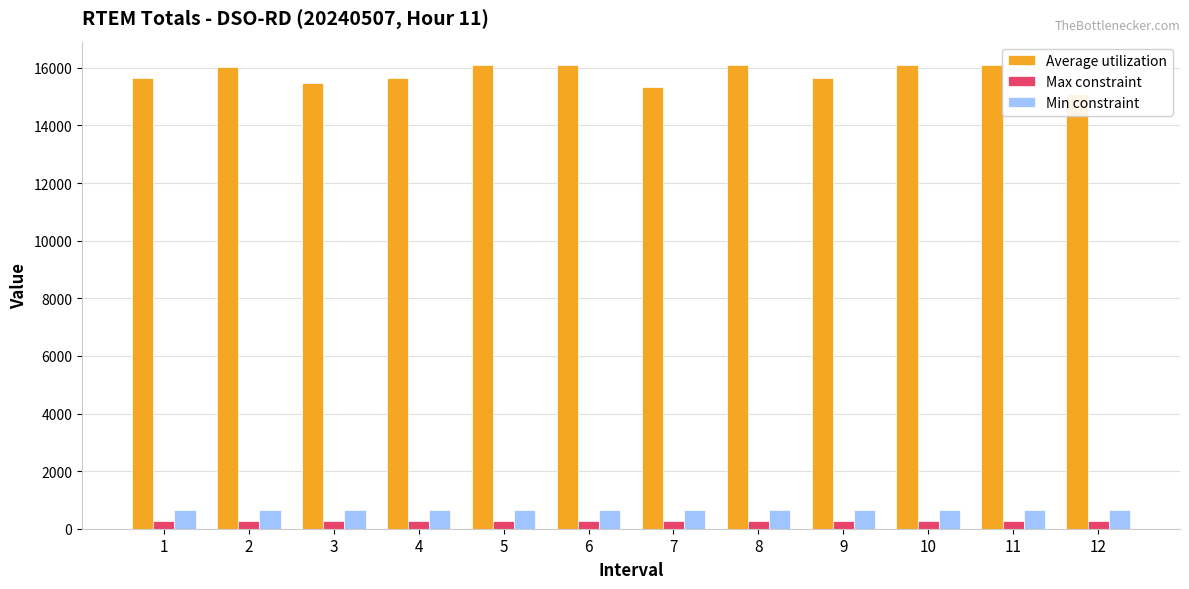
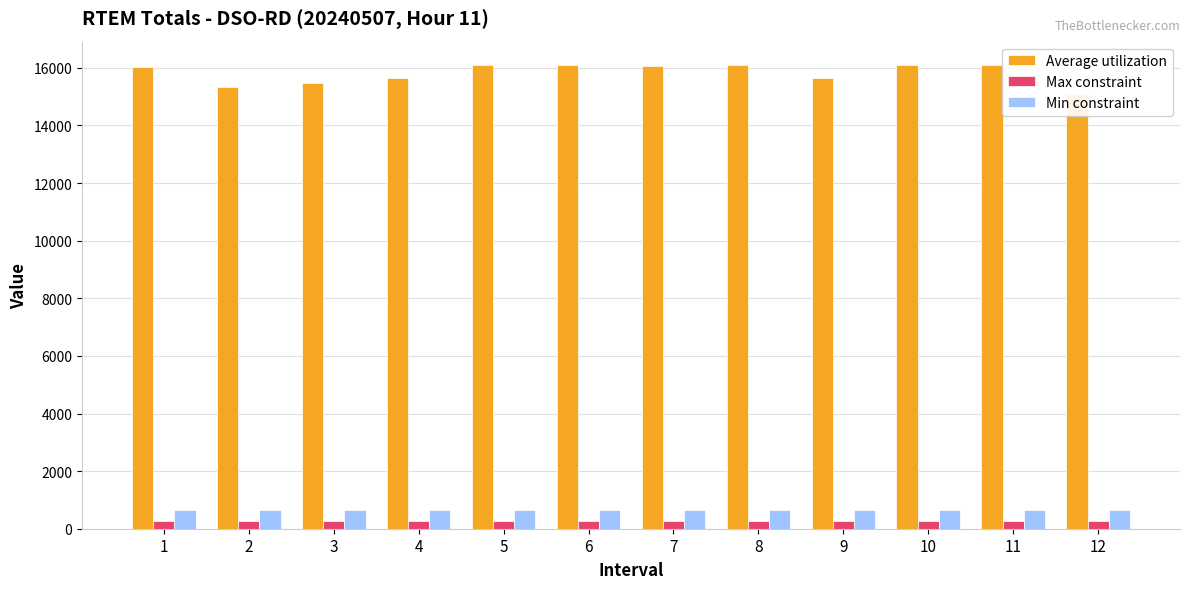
  {
    "Average utilization": {
-     "1": 15600,
-     "2": 16000,
+     "1": 16000,
+     "2": 15300,
      "3": 15500,
      "4": 15600,
      "5": 16100,
      "6": 16100,
-     "7": 15300,
+     "7": 16100,
      "8": 16100,
      "9": 15600,
      "10": 16100,
      "11": 16100
    },
    "Max constraint": {
      "1": 300,
      "2": 300,
      "3": 300,
      "4": 300,
      "5": 300,
      "6": 300,
      "7": 300,
      "8": 300,
      "9": 300,
      "10": 300,
      "11": 300,
      "12": 300
    },
    "Min constraint": {
      "1": 700,
      "2": 700,
      "3": 700,
      "4": 700,
      "5": 700,
      "6": 700,
      "7": 700,
      "8": 700,
      "9": 700,
      "10": 700,
      "11": 700,
      "12": 700
    }
  }
